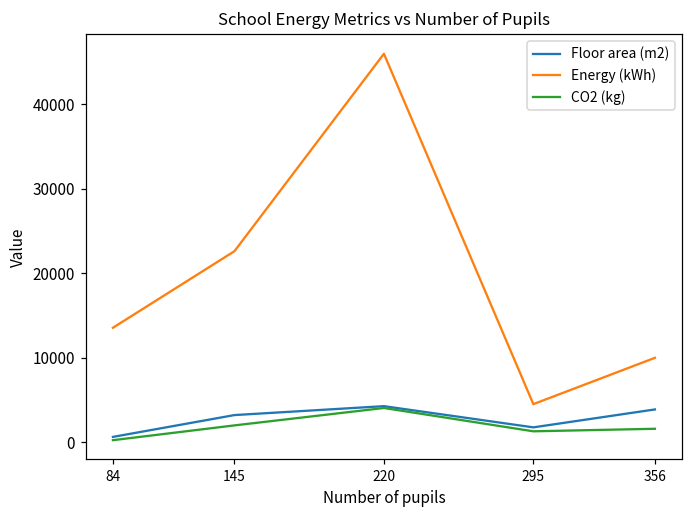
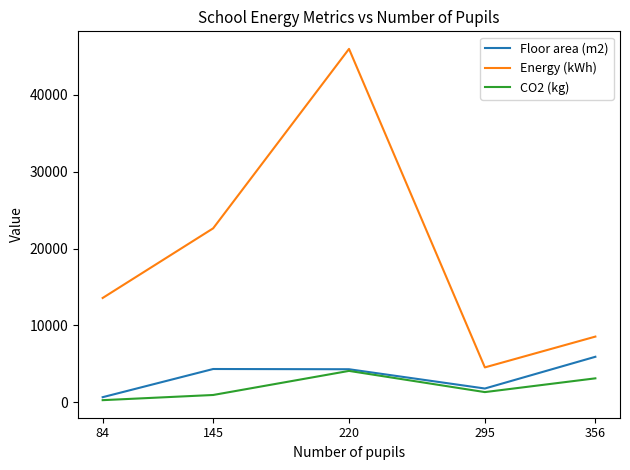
  {
    "Floor area (m2)": {
      "84": 1000,
-     "145": 3000,
+     "145": 4000,
      "295": 2000,
-     "356": 4000
+     "356": 6000
    },
    "Energy (kWh)": {
      "84": 14000,
      "145": 23000,
      "220": 46000,
      "295": 5000,
-     "356": 10000
+     "356": 9000
    },
    "CO2 (kg)": {
      "84": 0,
-     "145": 2000,
+     "145": 1000,
      "295": 1000,
-     "356": 2000
+     "356": 3000
    }
  }
